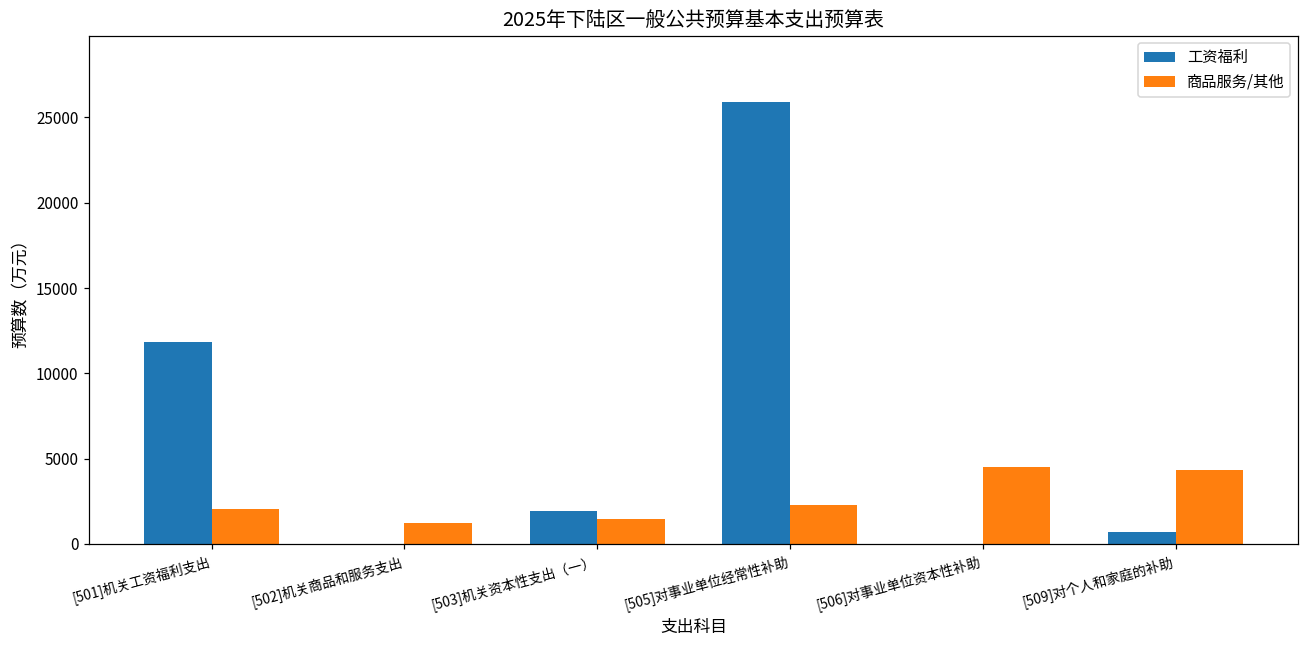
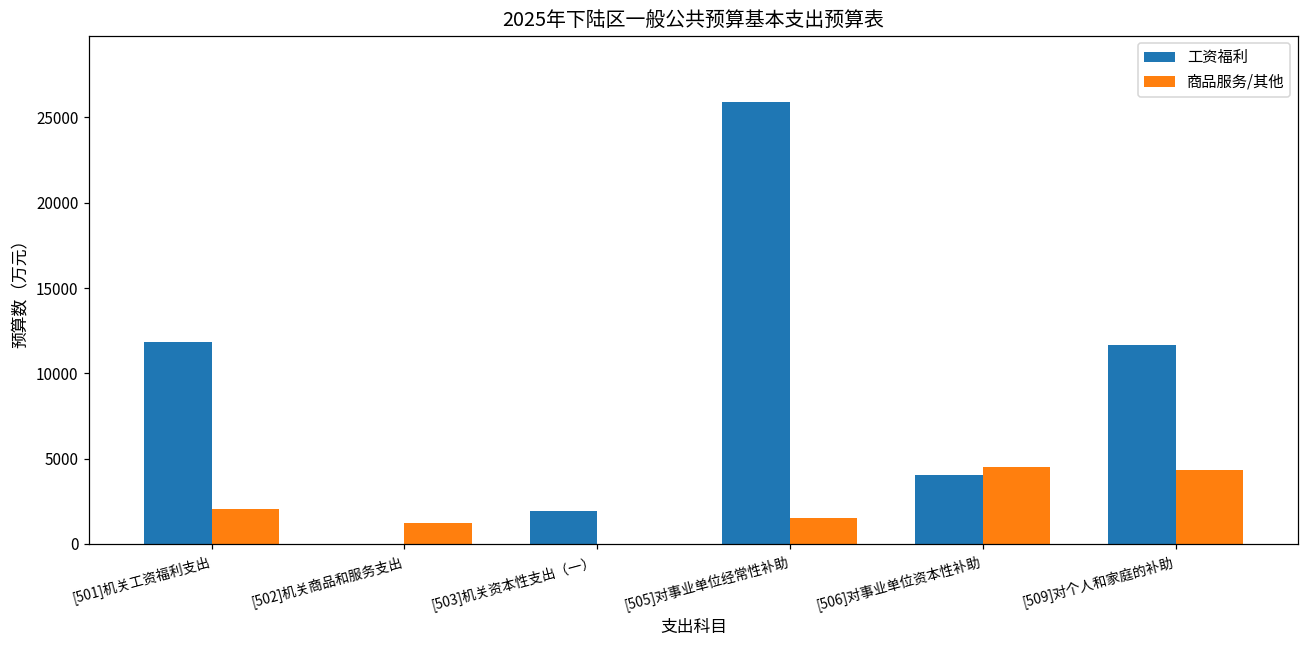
  {
    "工资福利": {
      "[501]机关工资福利支出": 11800,
      "[502]机关商品和服务支出": 0,
      "[503]机关资本性支出（一）": 2000,
      "[505]对事业单位经常性补助": 25900,
-     "[506]对事业单位资本性补助": 0,
-     "[509]对个人和家庭的补助": 700
+     "[506]对事业单位资本性补助": 4000,
+     "[509]对个人和家庭的补助": 11700
    },
    "商品服务/其他": {
      "[501]机关工资福利支出": 2000,
      "[502]机关商品和服务支出": 1200,
-     "[503]机关资本性支出（一）": 1500,
-     "[505]对事业单位经常性补助": 2300,
+     "[503]机关资本性支出（一）": 0,
+     "[505]对事业单位经常性补助": 1500,
      "[506]对事业单位资本性补助": 4500,
      "[509]对个人和家庭的补助": 4400
    }
  }
